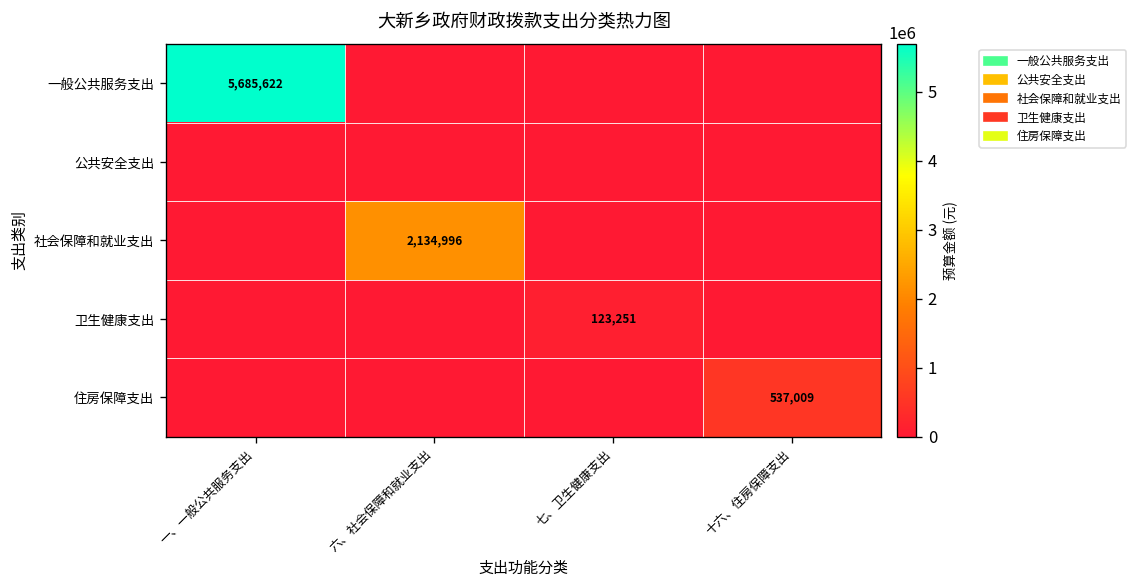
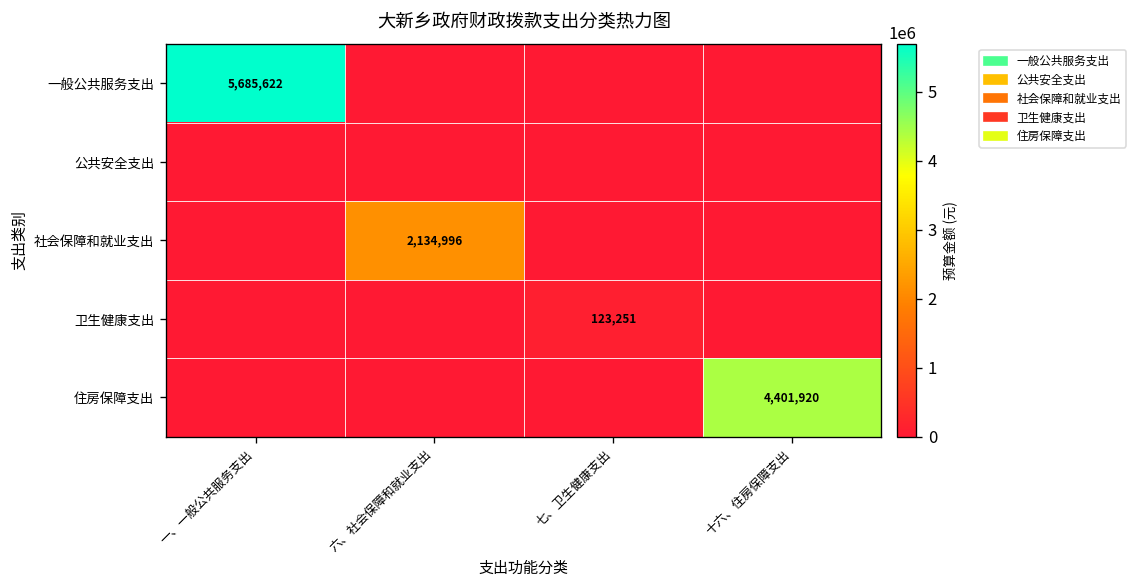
  {
    "一般公共服务支出": {
      "一、一般公共服务支出": "5,685,622"
    },
    "社会保障和就业支出": {
      "六、社会保障和就业支出": "2,134,996"
    },
    "卫生健康支出": {
      "七、卫生健康支出": "123,251"
    },
    "住房保障支出": {
-     "十六、住房保障支出": "537,009"
+     "十六、住房保障支出": "4,401,920"
    }
  }
